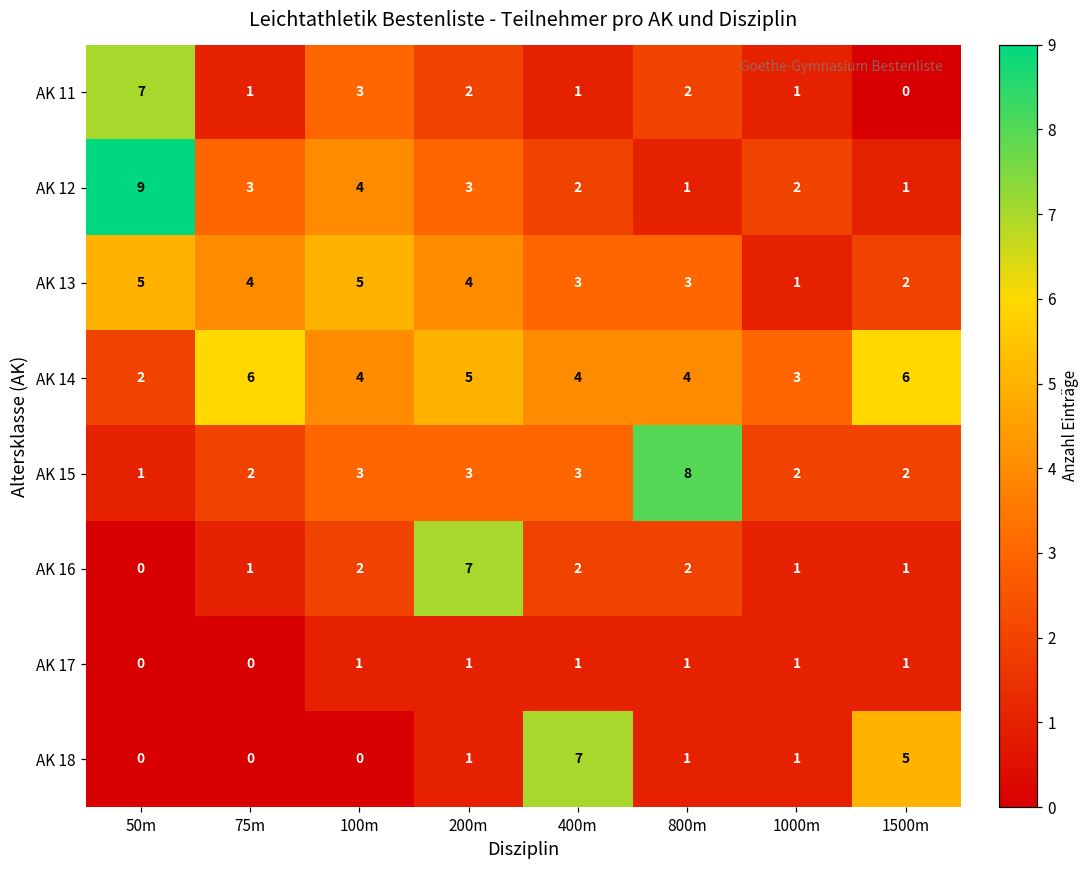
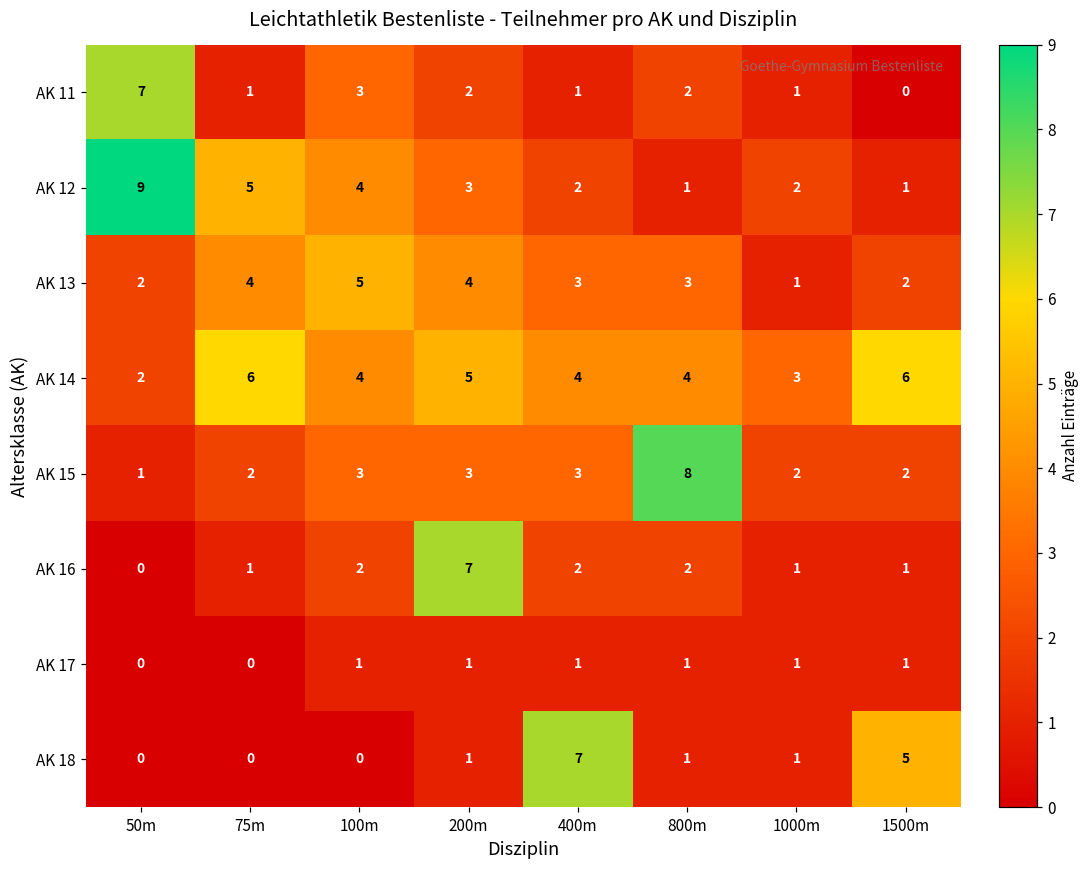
  {
    "AK 11": {
      "50m": 7,
      "75m": 1,
      "100m": 3,
      "200m": 2,
      "400m": 1,
      "800m": 2,
      "1500m": 0
    },
    "AK 12": {
      "50m": 9,
-     "75m": 3,
+     "75m": 5,
      "100m": 4,
      "200m": 3,
      "400m": 2,
      "800m": 1,
      "1000m": 2,
      "1500m": 1
    },
    "AK 13": {
-     "50m": 5,
+     "50m": 2,
      "75m": 4,
      "100m": 5,
      "200m": 4,
      "400m": 3,
      "800m": 3,
      "1000m": 1,
      "1500m": 2
    },
    "AK 14": {
      "50m": 2,
      "75m": 6,
      "100m": 4,
      "200m": 5,
      "400m": 4,
      "800m": 4,
      "1000m": 3,
      "1500m": 6
    },
    "AK 15": {
      "50m": 1,
      "75m": 2,
      "100m": 3,
      "200m": 3,
      "400m": 3,
      "800m": 8,
      "1000m": 2,
      "1500m": 2
    },
    "AK 16": {
      "50m": 0,
      "75m": 1,
      "100m": 2,
      "200m": 7,
      "400m": 2,
      "800m": 2,
      "1000m": 1,
      "1500m": 1
    },
    "AK 17": {
      "50m": 0,
      "75m": 0,
      "100m": 1,
      "200m": 1,
      "400m": 1,
      "800m": 1,
      "1000m": 1,
      "1500m": 1
    },
    "AK 18": {
      "50m": 0,
      "75m": 0,
      "100m": 0,
      "200m": 1,
      "400m": 7,
      "800m": 1,
      "1000m": 1,
      "1500m": 5
    }
  }
